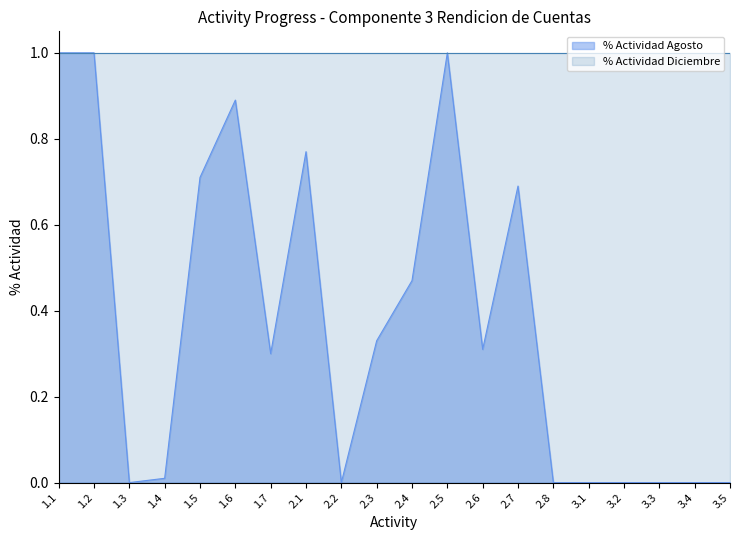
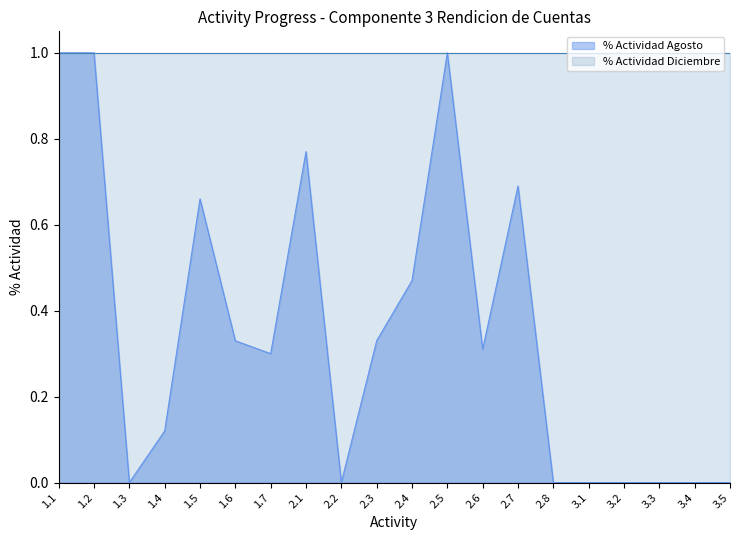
  {
    "% Actividad Agosto": {
      "1.3": 0.00,
-     "1.4": 0.01,
-     "1.5": 0.71,
-     "1.6": 0.89,
+     "1.4": 0.12,
+     "1.5": 0.66,
+     "1.6": 0.33,
      "1.7": 0.30,
      "2.1": 0.77,
      "2.2": 0.00,
      "2.3": 0.33,
      "2.4": 0.47,
      "2.6": 0.31,
      "2.7": 0.69,
      "2.8": 0.00,
      "3.1": 0.00,
      "3.2": 0.00,
      "3.3": 0.00,
      "3.4": 0.00,
      "3.5": 0.00
    },
    "% Actividad Diciembre": {
      "1.3": 1.00,
      "1.4": 1.00,
      "1.5": 1.00,
      "1.6": 1.00,
      "1.7": 1.00,
      "2.1": 1.00,
      "2.2": 1.00,
      "2.3": 1.00,
      "2.4": 1.00,
      "2.6": 1.00,
      "2.7": 1.00,
      "2.8": 1.00,
      "3.5": 1.00
    }
  }
